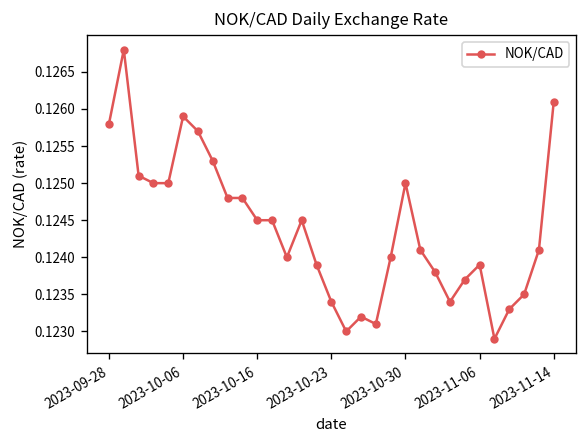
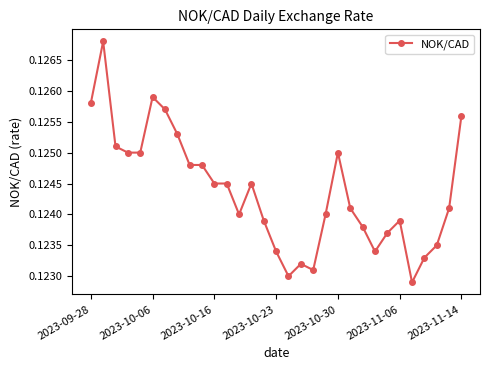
  {
    "2023-09-28": 0.1258,
    "2023-10-06": 0.1259,
    "2023-10-16": 0.1245,
    "2023-10-23": 0.1234,
    "2023-10-30": 0.1250,
    "2023-11-06": 0.1239,
-   "2023-11-14": 0.1261
+   "2023-11-14": 0.1256
  }
